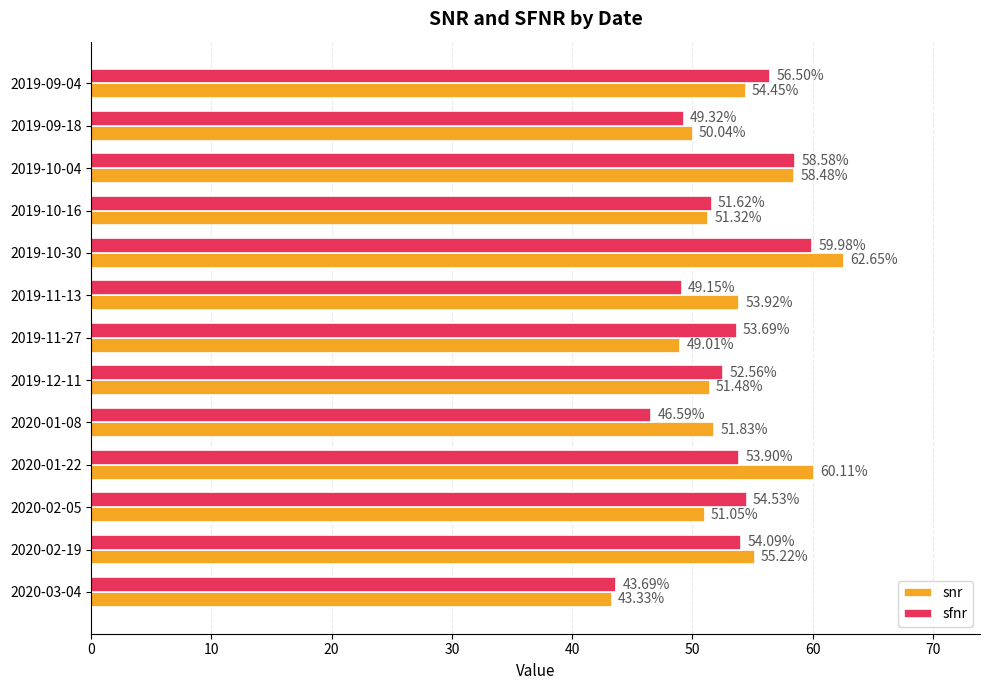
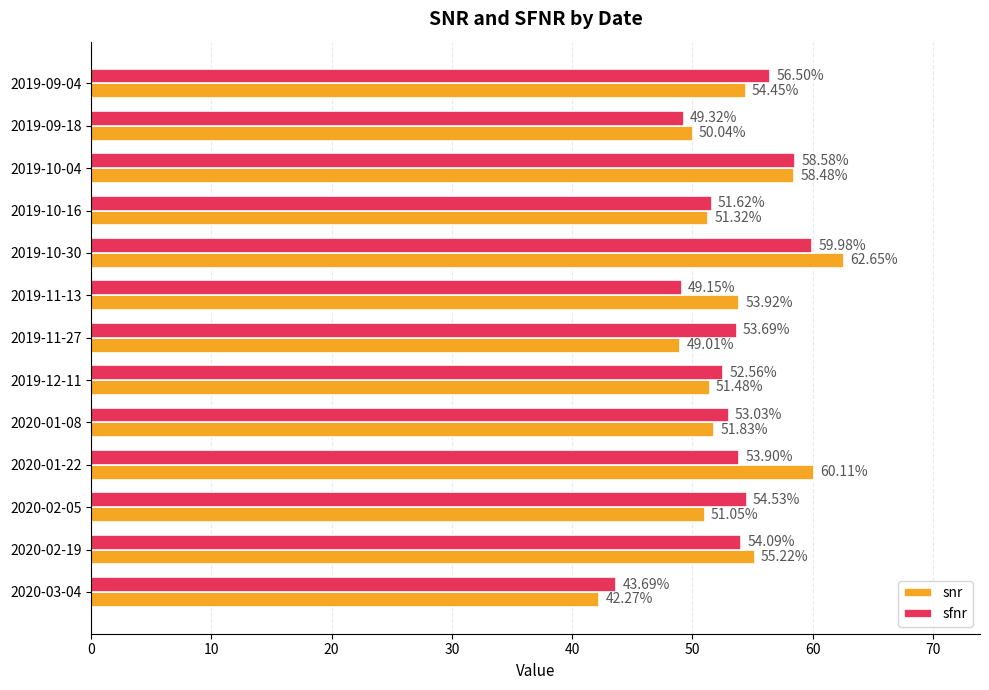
  {
    "snr": {
      "2019-09-04": "54.45%",
      "2019-09-18": "50.04%",
      "2019-10-04": "58.48%",
      "2019-10-16": "51.32%",
      "2019-10-30": "62.65%",
      "2019-11-13": "53.92%",
      "2019-11-27": "49.01%",
      "2019-12-11": "51.48%",
      "2020-01-08": "51.83%",
      "2020-01-22": "60.11%",
      "2020-02-05": "51.05%",
      "2020-02-19": "55.22%",
-     "2020-03-04": "43.33%"
+     "2020-03-04": "42.27%"
    },
    "sfnr": {
      "2019-09-04": "56.50%",
      "2019-09-18": "49.32%",
      "2019-10-04": "58.58%",
      "2019-10-16": "51.62%",
      "2019-10-30": "59.98%",
      "2019-11-13": "49.15%",
      "2019-11-27": "53.69%",
      "2019-12-11": "52.56%",
-     "2020-01-08": "46.59%",
+     "2020-01-08": "53.03%",
      "2020-01-22": "53.90%",
      "2020-02-05": "54.53%",
      "2020-02-19": "54.09%",
      "2020-03-04": "43.69%"
    }
  }
